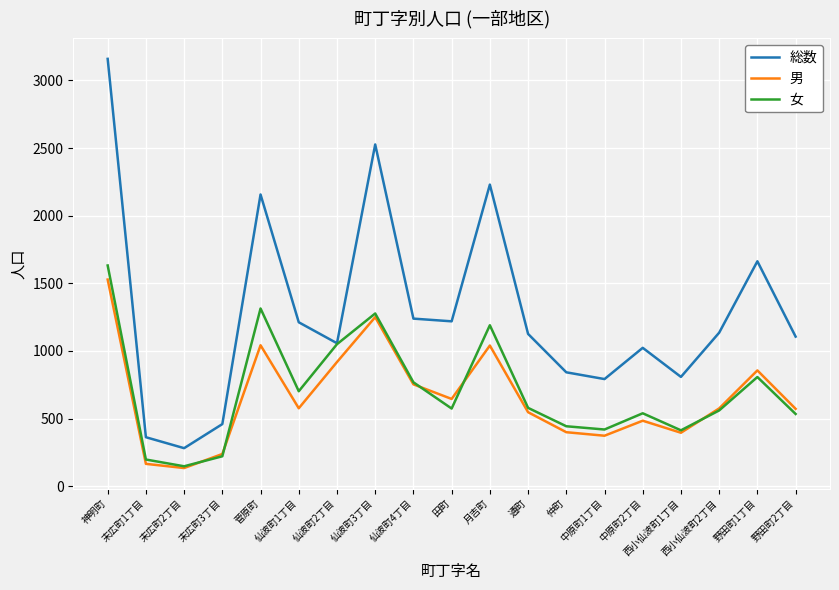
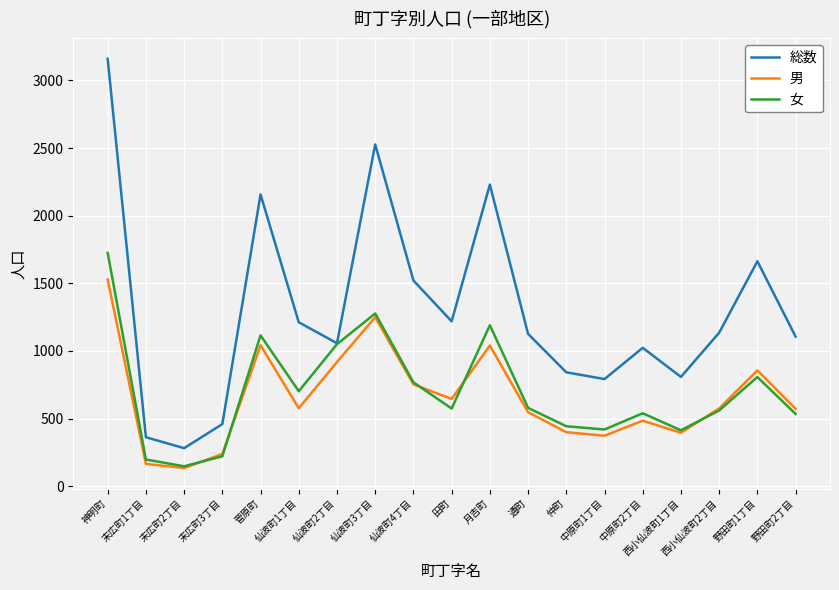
  {
    "総数": {
      "神明町": 3160,
      "末広町1丁目": 360,
      "末広町2丁目": 280,
      "末広町3丁目": 460,
      "菅原町": 2160,
      "仙波町1丁目": 1210,
      "仙波町3丁目": 2530,
-     "仙波町4丁目": 1240,
+     "仙波町4丁目": 1520,
      "田町": 1220,
      "月吉町": 2230,
      "通町": 1130,
      "仲町": 840,
      "中原町1丁目": 790,
      "中原町2丁目": 1020,
      "西小仙波町1丁目": 810,
      "西小仙波町2丁目": 1140,
      "野田町1丁目": 1660,
      "野田町2丁目": 1110
    },
    "男": {
      "神明町": 1530,
      "末広町1丁目": 170,
      "菅原町": 1040,
      "仙波町1丁目": 580,
      "仙波町2丁目": 920,
      "仙波町3丁目": 1250,
      "田町": 650,
      "月吉町": 1040,
      "通町": 550,
      "仲町": 400,
      "中原町1丁目": 370,
      "中原町2丁目": 480,
      "野田町1丁目": 860,
      "野田町2丁目": 570
    },
    "女": {
-     "神明町": 1630,
+     "神明町": 1730,
      "末広町1丁目": 200,
-     "菅原町": 1310,
+     "菅原町": 1120,
      "仙波町1丁目": 700,
      "仙波町3丁目": 1280,
      "田町": 570,
      "月吉町": 1190,
      "通町": 580,
      "仲町": 440,
      "中原町1丁目": 420,
      "中原町2丁目": 540,
      "野田町1丁目": 810,
      "野田町2丁目": 530
    }
  }
